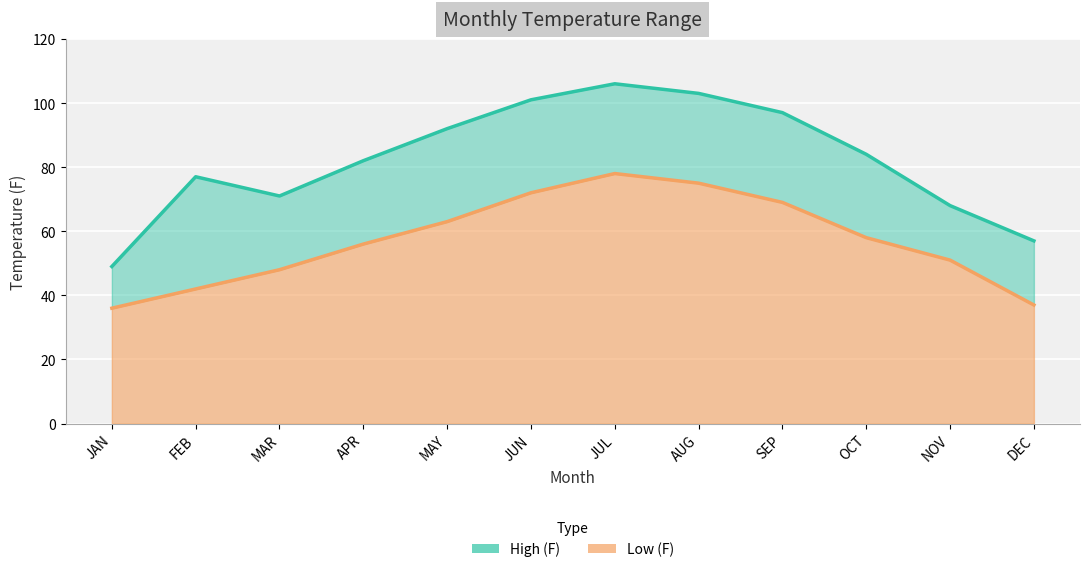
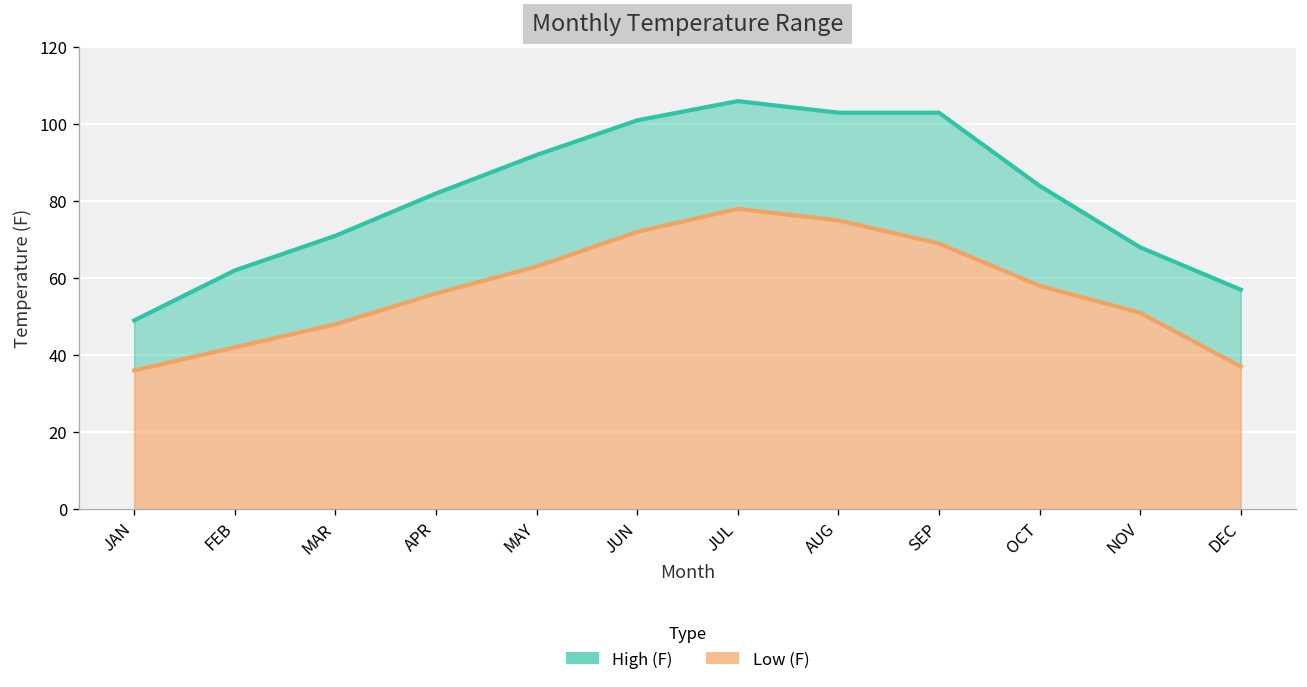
  {
    "High (F)": {
      "JAN": 49,
-     "FEB": 77,
+     "FEB": 62,
      "MAR": 71,
      "APR": 82,
      "MAY": 92,
      "JUN": 101,
      "JUL": 106,
      "AUG": 103,
-     "SEP": 97,
+     "SEP": 103,
      "OCT": 84,
      "NOV": 68,
      "DEC": 57
    },
    "Low (F)": {
      "JAN": 36,
      "FEB": 42,
      "MAR": 48,
      "APR": 56,
      "MAY": 63,
      "JUN": 72,
      "JUL": 78,
      "AUG": 75,
      "SEP": 69,
      "OCT": 58,
      "NOV": 51,
      "DEC": 37
    }
  }
